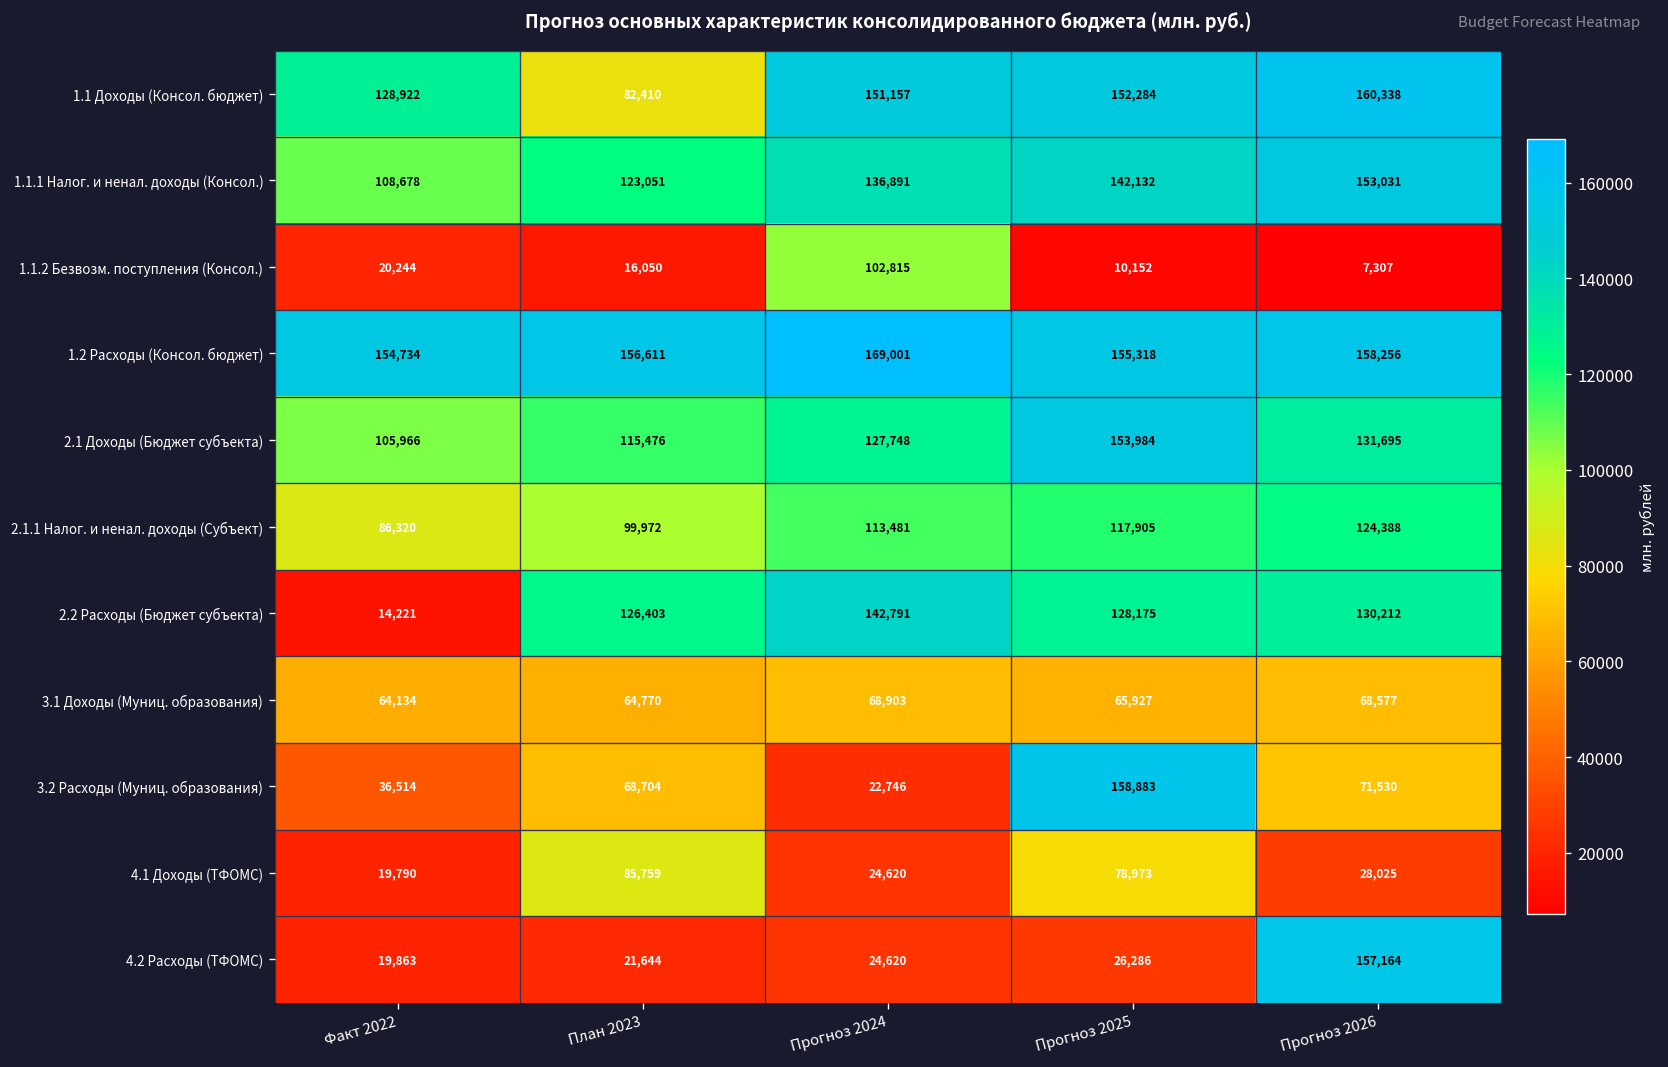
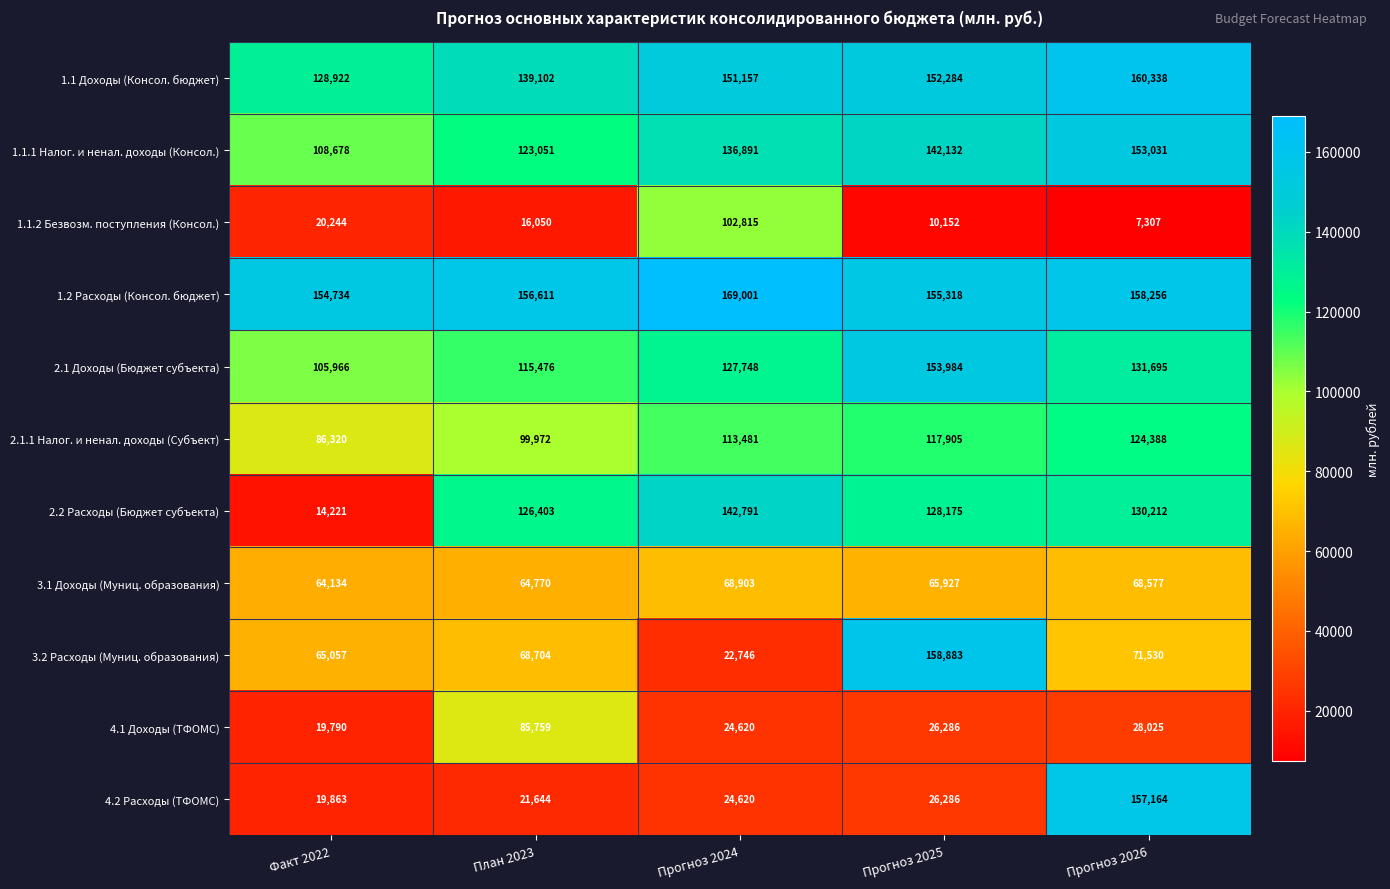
  {
    "1.1 Доходы (Консол. бюджет)": {
      "Факт 2022": "128,922",
-     "План 2023": "82,410",
+     "План 2023": "139,102",
      "Прогноз 2024": "151,157",
      "Прогноз 2025": "152,284",
      "Прогноз 2026": "160,338"
    },
    "1.1.1 Налог. и ненал. доходы (Консол.)": {
      "Факт 2022": "108,678",
      "План 2023": "123,051",
      "Прогноз 2024": "136,891",
      "Прогноз 2025": "142,132",
      "Прогноз 2026": "153,031"
    },
    "1.1.2 Безвозм. поступления (Консол.)": {
      "Факт 2022": "20,244",
      "План 2023": "16,050",
      "Прогноз 2024": "102,815",
      "Прогноз 2025": "10,152",
      "Прогноз 2026": "7,307"
    },
    "1.2 Расходы (Консол. бюджет)": {
      "Факт 2022": "154,734",
      "План 2023": "156,611",
      "Прогноз 2024": "169,001",
      "Прогноз 2025": "155,318",
      "Прогноз 2026": "158,256"
    },
    "2.1 Доходы (Бюджет субъекта)": {
      "Факт 2022": "105,966",
      "План 2023": "115,476",
      "Прогноз 2024": "127,748",
      "Прогноз 2025": "153,984",
      "Прогноз 2026": "131,695"
    },
    "2.1.1 Налог. и ненал. доходы (Субъект)": {
      "Факт 2022": "86,320",
      "План 2023": "99,972",
      "Прогноз 2024": "113,481",
      "Прогноз 2025": "117,905",
      "Прогноз 2026": "124,388"
    },
    "2.2 Расходы (Бюджет субъекта)": {
      "Факт 2022": "14,221",
      "План 2023": "126,403",
      "Прогноз 2024": "142,791",
      "Прогноз 2025": "128,175",
      "Прогноз 2026": "130,212"
    },
    "3.1 Доходы (Муниц. образования)": {
      "Факт 2022": "64,134",
      "План 2023": "64,770",
      "Прогноз 2024": "68,903",
      "Прогноз 2025": "65,927",
      "Прогноз 2026": "68,577"
    },
    "3.2 Расходы (Муниц. образования)": {
-     "Факт 2022": "36,514",
+     "Факт 2022": "65,057",
      "План 2023": "68,704",
      "Прогноз 2024": "22,746",
      "Прогноз 2025": "158,883",
      "Прогноз 2026": "71,530"
    },
    "4.1 Доходы (ТФОМС)": {
      "Факт 2022": "19,790",
      "План 2023": "85,759",
      "Прогноз 2024": "24,620",
-     "Прогноз 2025": "78,973",
+     "Прогноз 2025": "26,286",
      "Прогноз 2026": "28,025"
    },
    "4.2 Расходы (ТФОМС)": {
      "Факт 2022": "19,863",
      "План 2023": "21,644",
      "Прогноз 2024": "24,620",
      "Прогноз 2025": "26,286",
      "Прогноз 2026": "157,164"
    }
  }
